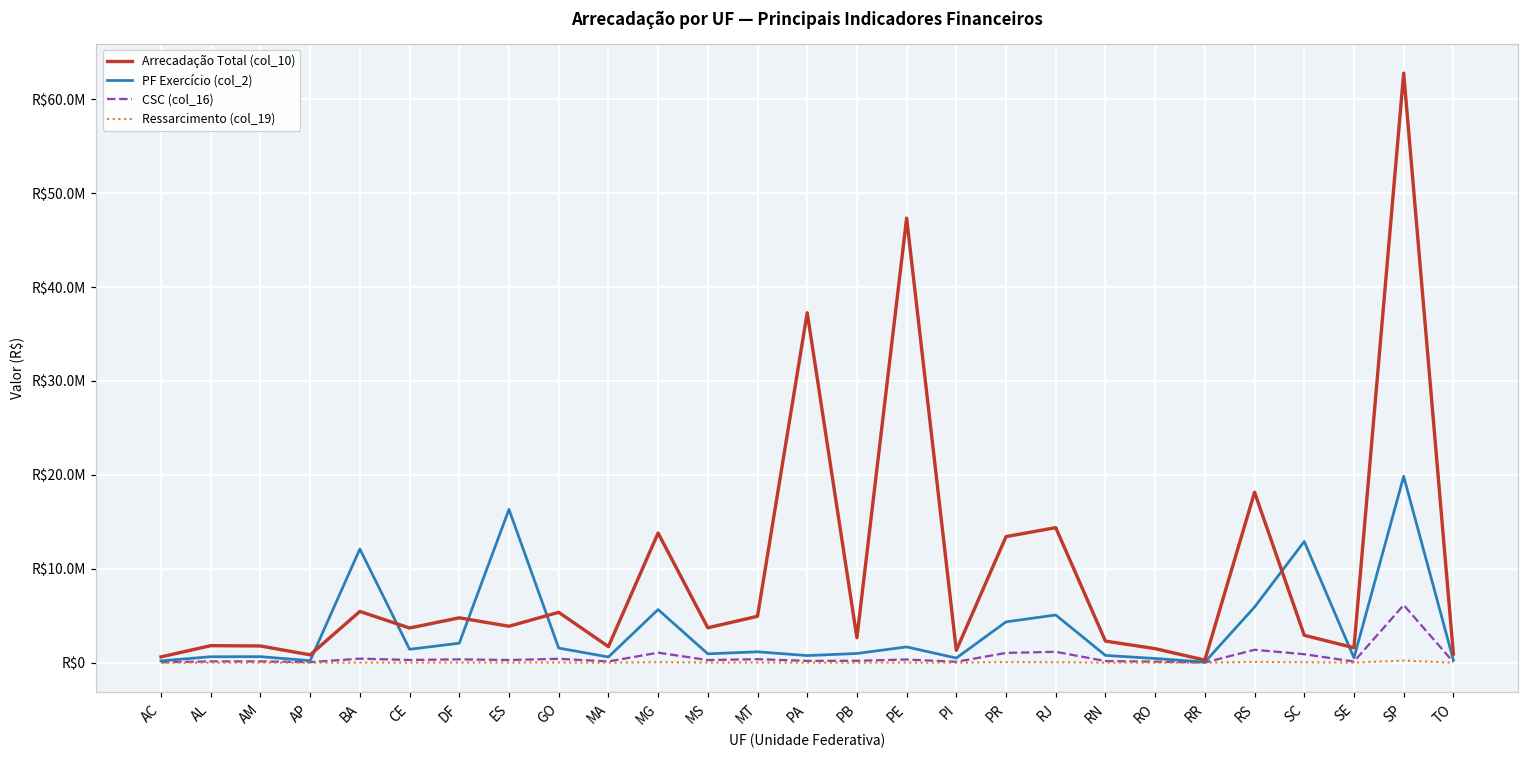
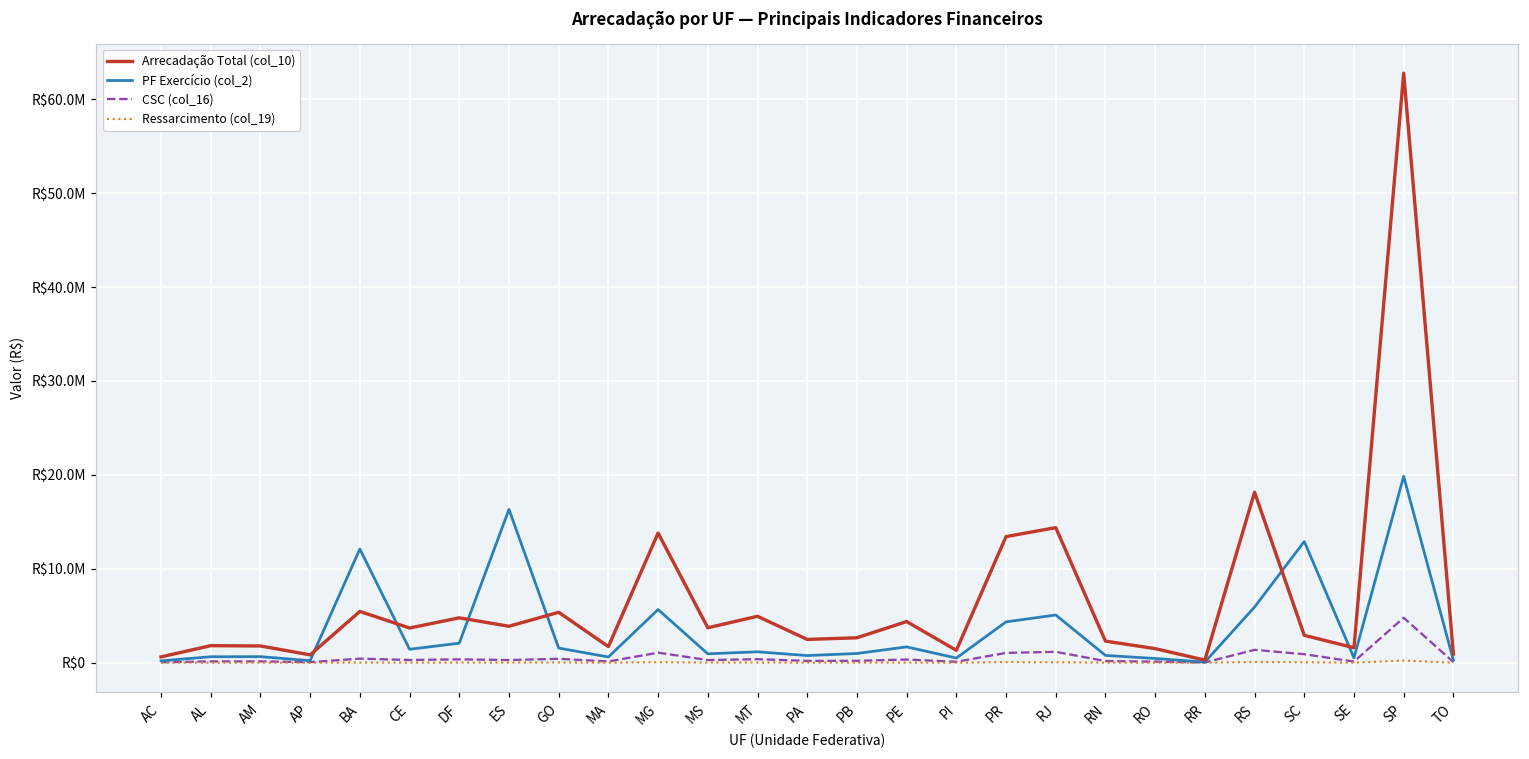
  {
    "Arrecadação Total (col_10)": {
      "AC": "R$1000000",
      "AL": "R$2000000",
      "AM": "R$2000000",
      "AP": "R$1000000",
      "BA": "R$5000000",
      "CE": "R$4000000",
      "DF": "R$5000000",
      "ES": "R$4000000",
      "GO": "R$5000000",
      "MA": "R$2000000",
      "MG": "R$14000000",
      "MS": "R$4000000",
      "MT": "R$5000000",
-     "PA": "R$37000000",
+     "PA": "R$2000000",
      "PB": "R$3000000",
-     "PE": "R$47000000",
+     "PE": "R$4000000",
      "PI": "R$1000000",
      "PR": "R$13000000",
      "RJ": "R$14000000",
      "RN": "R$2000000",
      "RO": "R$2000000",
      "RS": "R$18000000",
      "SC": "R$3000000",
      "SE": "R$2000000",
      "SP": "R$63000000",
      "TO": "R$1000000"
    },
    "PF Exercício (col_2)": {
      "AL": "R$1000000",
      "AM": "R$1000000",
      "BA": "R$12000000",
      "CE": "R$1000000",
      "DF": "R$2000000",
      "ES": "R$16000000",
      "GO": "R$2000000",
      "MA": "R$1000000",
      "MG": "R$6000000",
      "MS": "R$1000000",
      "MT": "R$1000000",
      "PA": "R$1000000",
      "PB": "R$1000000",
      "PE": "R$2000000",
      "PI": "R$0",
      "PR": "R$4000000",
      "RJ": "R$5000000",
      "RN": "R$1000000",
      "RO": "R$0",
      "RS": "R$6000000",
      "SC": "R$13000000",
      "SE": "R$1000000",
      "SP": "R$20000000"
    },
    "CSC (col_16)": {
      "BA": "R$0",
      "DF": "R$0",
      "GO": "R$0",
      "MG": "R$1000000",
      "MT": "R$0",
      "PE": "R$0",
      "PR": "R$1000000",
      "RJ": "R$1000000",
      "RS": "R$1000000",
      "SC": "R$1000000",
-     "SP": "R$6000000"
+     "SP": "R$5000000"
    },
    "Ressarcimento (col_19)": {
      "BA": "R$0",
      "DF": "R$0",
      "GO": "R$0",
      "MG": "R$0",
      "MT": "R$0",
      "PE": "R$0",
      "PR": "R$0",
      "RJ": "R$0",
      "RS": "R$0",
      "SC": "R$0",
      "SP": "R$0"
    }
  }
